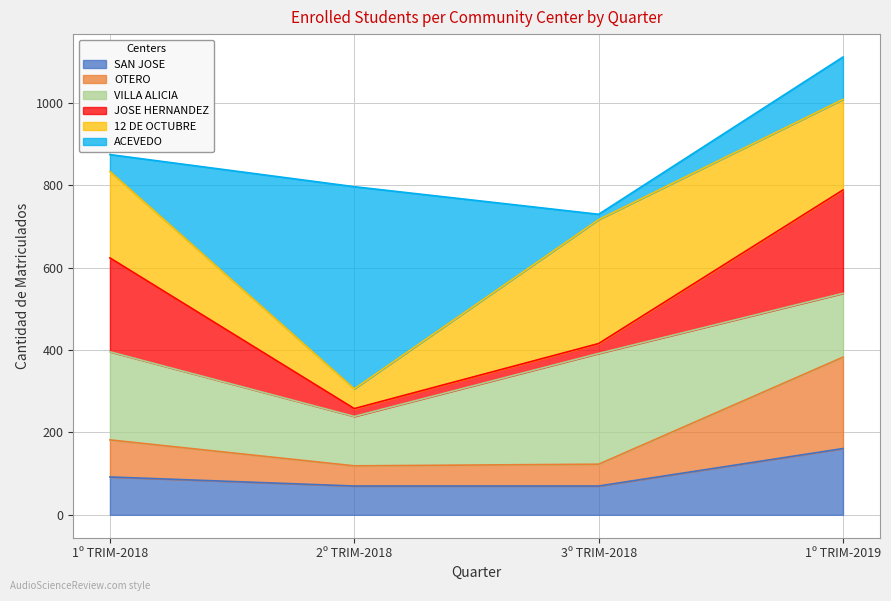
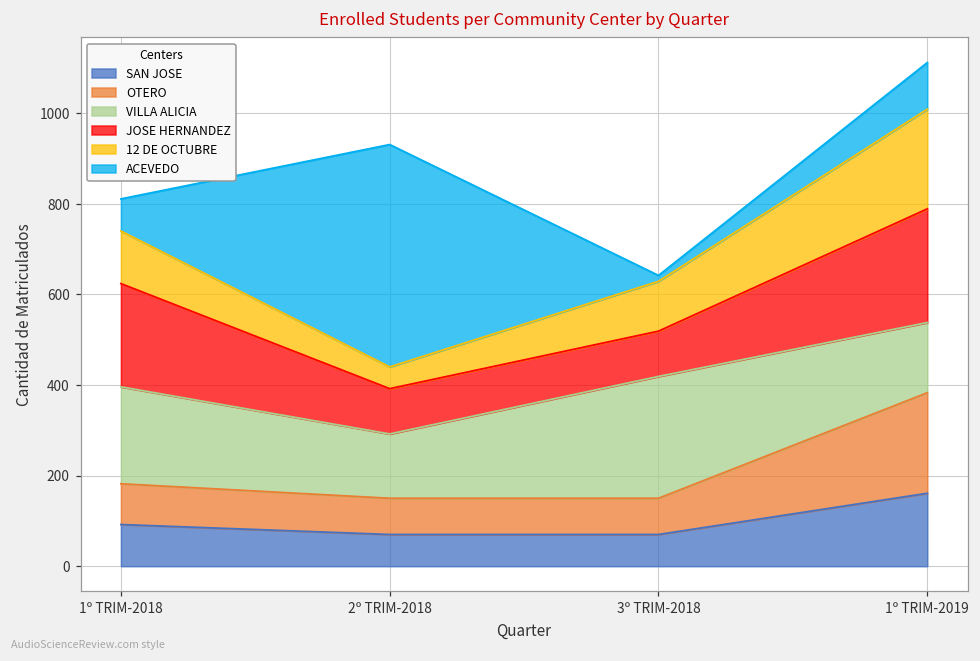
  {
    "SAN JOSE": {
      "1º TRIM-2018": 90,
      "2º TRIM-2018": 70,
      "3º TRIM-2018": 70,
      "1º TRIM-2019": 160
    },
    "OTERO": {
      "1º TRIM-2018": 90,
-     "2º TRIM-2018": 50,
-     "3º TRIM-2018": 50,
+     "2º TRIM-2018": 80,
+     "3º TRIM-2018": 80,
      "1º TRIM-2019": 220
    },
    "VILLA ALICIA": {
      "1º TRIM-2018": 210,
-     "2º TRIM-2018": 120,
+     "2º TRIM-2018": 140,
      "3º TRIM-2018": 270,
      "1º TRIM-2019": 160
    },
    "JOSE HERNANDEZ": {
      "1º TRIM-2018": 230,
-     "2º TRIM-2018": 20,
-     "3º TRIM-2018": 20,
+     "2º TRIM-2018": 100,
+     "3º TRIM-2018": 100,
      "1º TRIM-2019": 250
    },
    "12 DE OCTUBRE": {
-     "1º TRIM-2018": 210,
+     "1º TRIM-2018": 120,
      "2º TRIM-2018": 50,
-     "3º TRIM-2018": 300,
+     "3º TRIM-2018": 110,
      "1º TRIM-2019": 220
    },
    "ACEVEDO": {
-     "1º TRIM-2018": 40,
+     "1º TRIM-2018": 70,
      "2º TRIM-2018": 490,
      "3º TRIM-2018": 10,
      "1º TRIM-2019": 100
    }
  }
